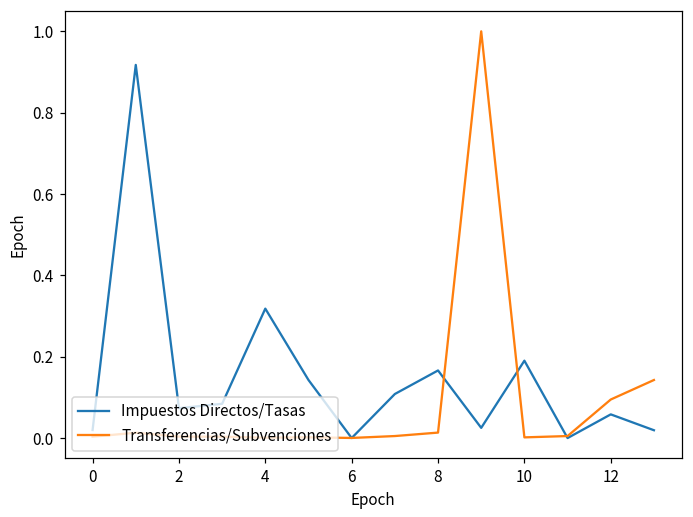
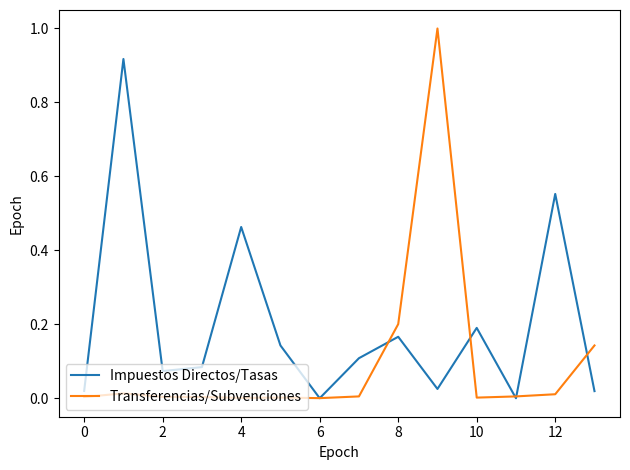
  {
    "Impuestos Directos/Tasas": {
-     "4": 0.32,
+     "4": 0.46,
      "8": 0.17,
      "10": 0.19,
-     "12": 0.06
+     "12": 0.55
    },
    "Transferencias/Subvenciones": {
-     "8": 0.01,
+     "8": 0.20,
      "10": 0.00,
-     "12": 0.09
+     "12": 0.01
    }
  }
